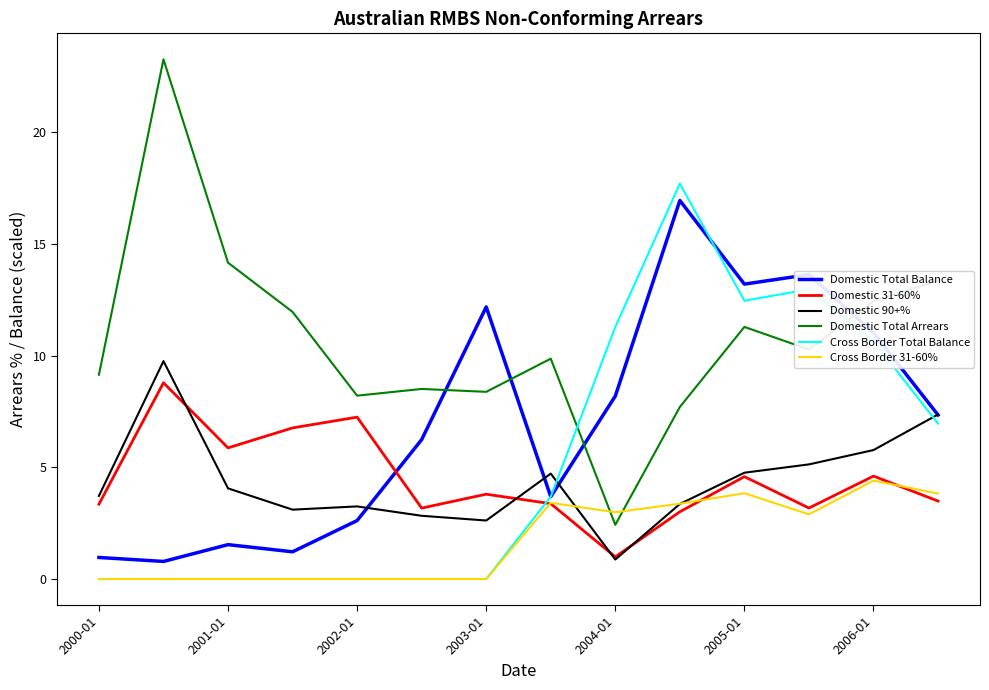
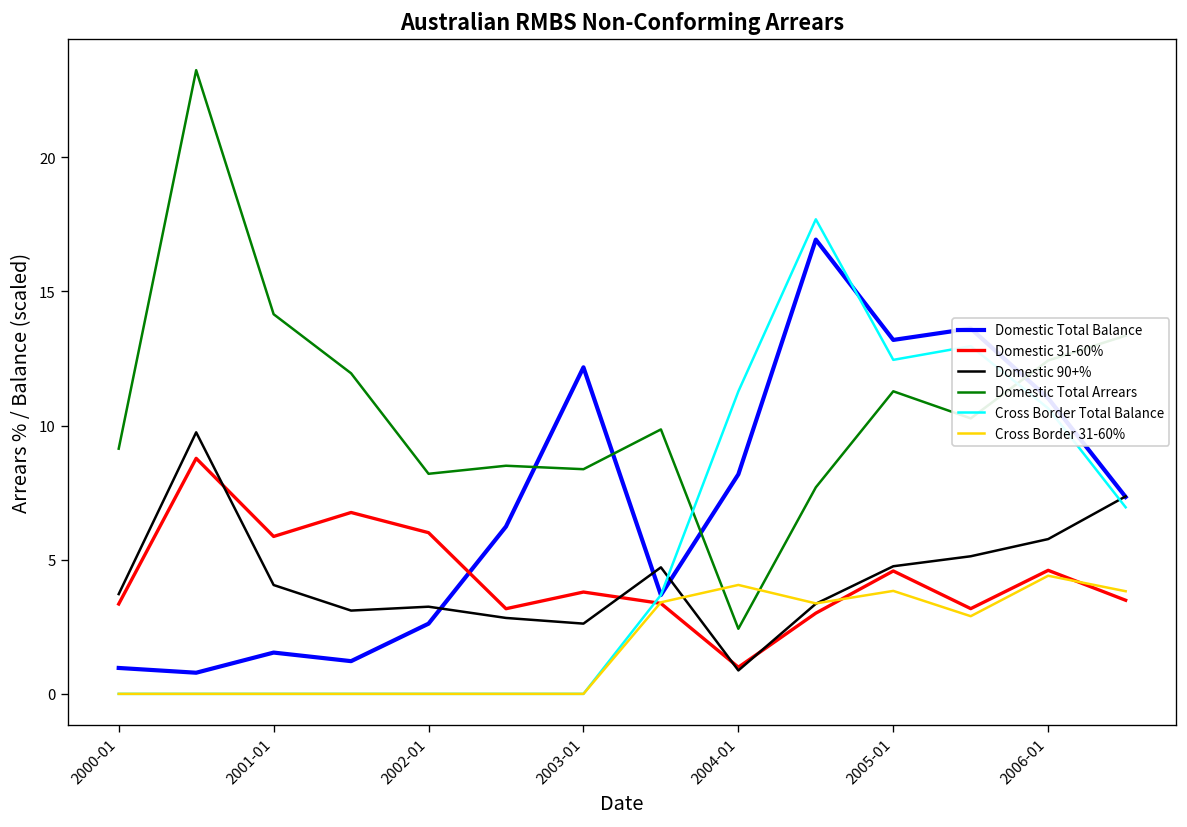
  {
    "Domestic Total Balance": {
      "2000-01": 1.0,
      "2001-01": 1.5,
      "2002-01": 2.6,
      "2003-01": 12.2,
      "2004-01": 8.2,
      "2005-01": 13.2
    },
    "Domestic 31-60%": {
      "2000-01": 3.4,
      "2001-01": 5.9,
-     "2002-01": 7.2,
+     "2002-01": 6.0,
      "2003-01": 3.8,
      "2004-01": 1.0,
      "2005-01": 4.6,
      "2006-01": 4.6
    },
    "Domestic 90+%": {
      "2000-01": 3.7,
      "2001-01": 4.1,
      "2002-01": 3.2,
      "2003-01": 2.6,
      "2004-01": 0.9,
      "2005-01": 4.8,
      "2006-01": 5.8
    },
    "Domestic Total Arrears": {
      "2000-01": 9.1,
      "2001-01": 14.2,
      "2002-01": 8.2,
      "2003-01": 8.4,
      "2004-01": 2.4,
      "2005-01": 11.3
    },
    "Cross Border Total Balance": {
      "2004-01": 11.3,
      "2005-01": 12.5
    },
    "Cross Border 31-60%": {
-     "2004-01": 3.0,
+     "2004-01": 4.1,
      "2005-01": 3.8,
      "2006-01": 4.4
    }
  }
